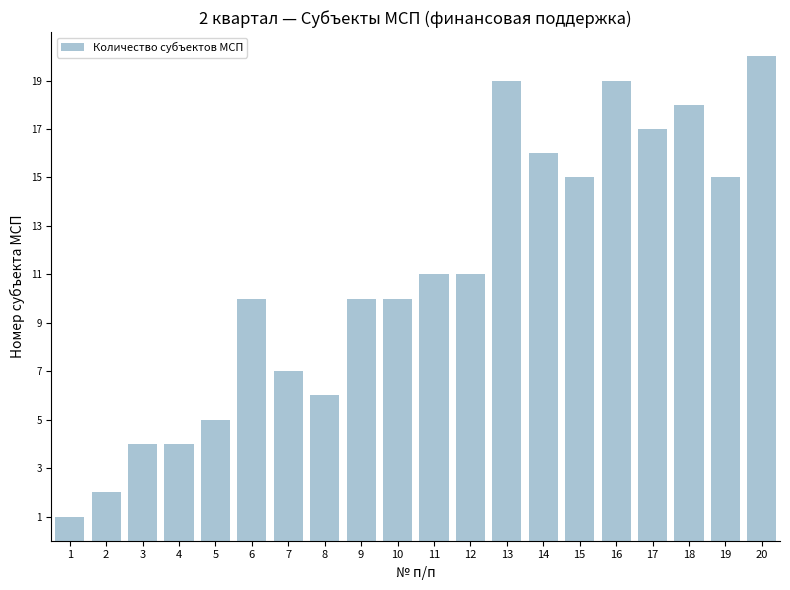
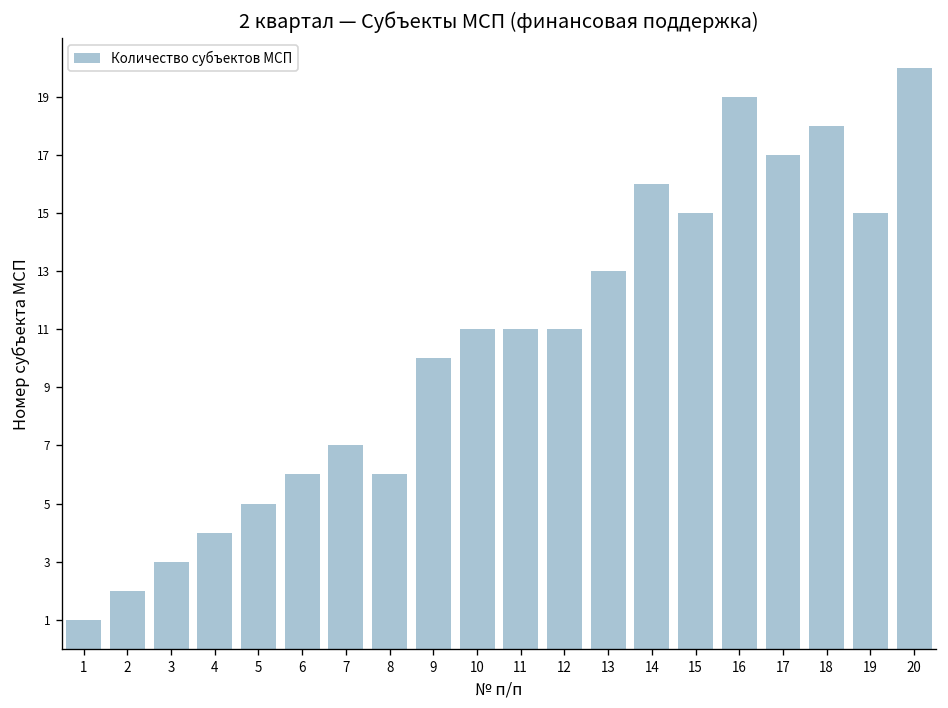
  {
    "1": 1,
    "2": 2,
-   "3": 4,
+   "3": 3,
    "4": 4,
    "5": 5,
-   "6": 10,
+   "6": 6,
    "7": 7,
    "8": 6,
    "9": 10,
-   "10": 10,
+   "10": 11,
    "11": 11,
    "12": 11,
-   "13": 19,
+   "13": 13,
    "14": 16,
    "15": 15,
    "16": 19,
    "17": 17,
    "18": 18,
    "19": 15,
    "20": 20
  }
